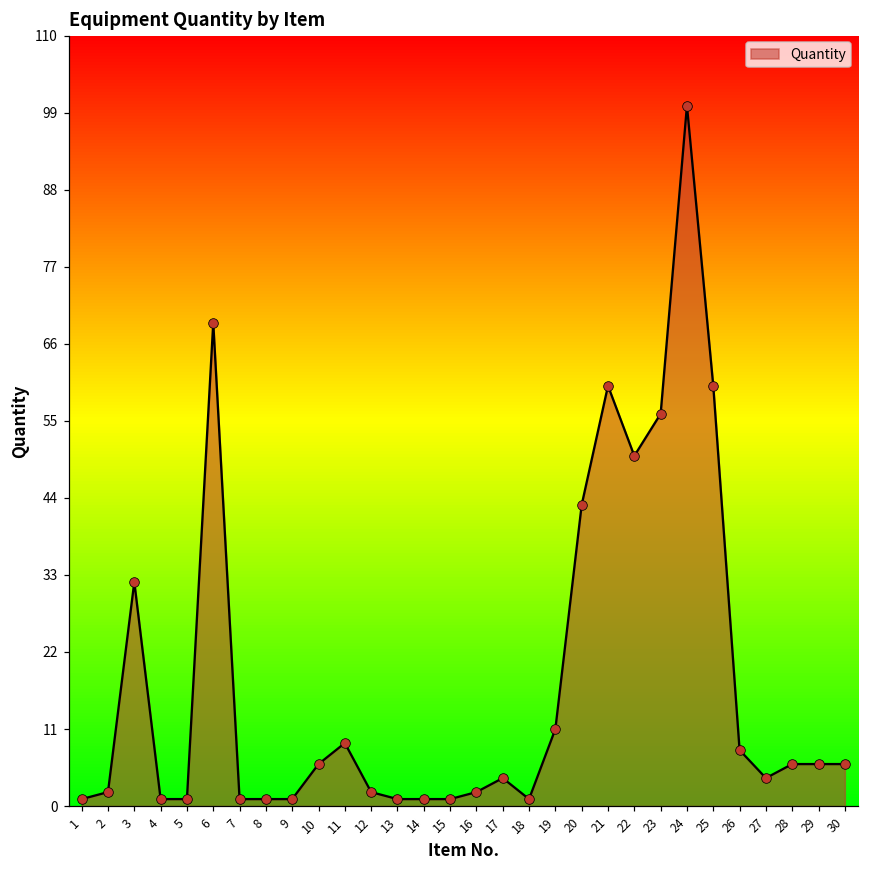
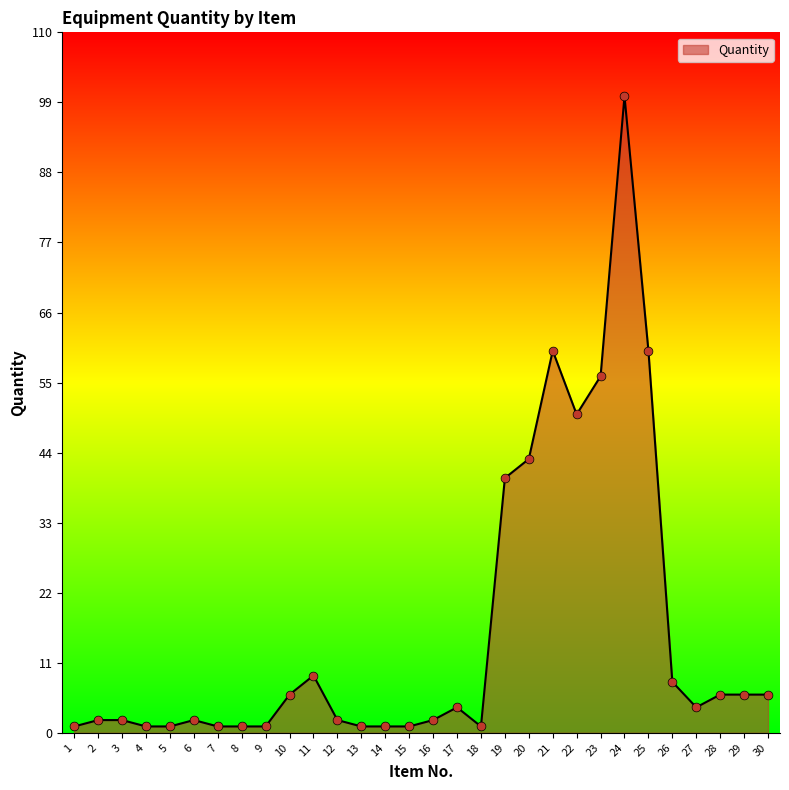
  {
    "1": 1,
    "2": 2,
-   "3": 32,
+   "3": 2,
    "4": 1,
    "5": 1,
-   "6": 69,
+   "6": 2,
    "7": 1,
    "8": 1,
    "9": 1,
    "10": 6,
    "11": 9,
    "12": 2,
    "13": 1,
    "14": 1,
    "15": 1,
    "16": 2,
    "17": 4,
    "18": 1,
-   "19": 11,
+   "19": 40,
    "20": 43,
    "21": 60,
    "22": 50,
    "23": 56,
    "24": 100,
    "25": 60,
    "26": 8,
    "27": 4,
    "28": 6,
    "29": 6,
    "30": 6
  }
